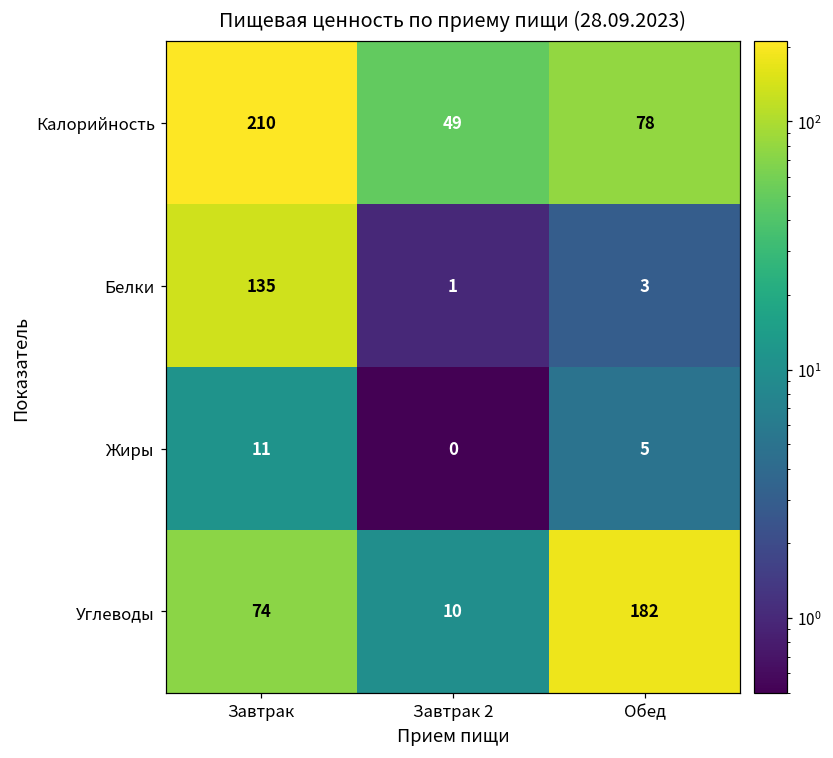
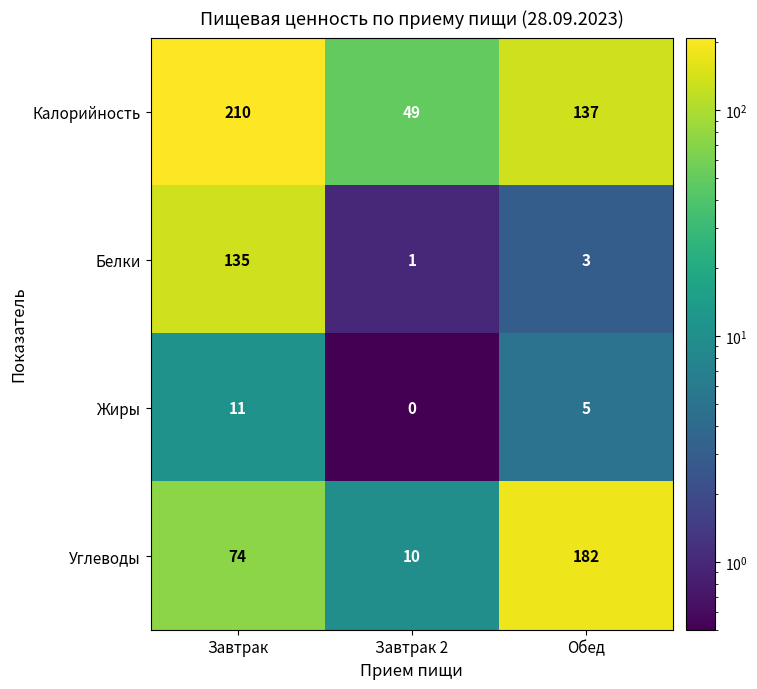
  {
    "Калорийность": {
      "Завтрак": 210,
      "Завтрак 2": 49,
-     "Обед": 78
+     "Обед": 137
    },
    "Белки": {
      "Завтрак": 135,
      "Завтрак 2": 1,
      "Обед": 3
    },
    "Жиры": {
      "Завтрак": 11,
      "Завтрак 2": 0,
      "Обед": 5
    },
    "Углеводы": {
      "Завтрак": 74,
      "Завтрак 2": 10,
      "Обед": 182
    }
  }
